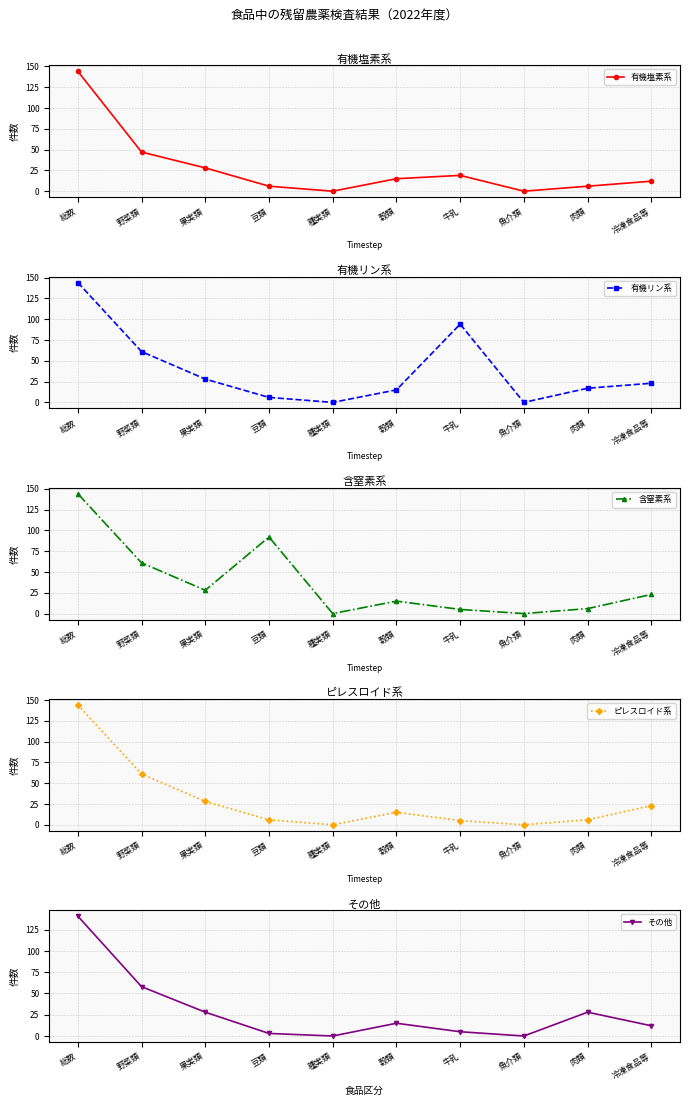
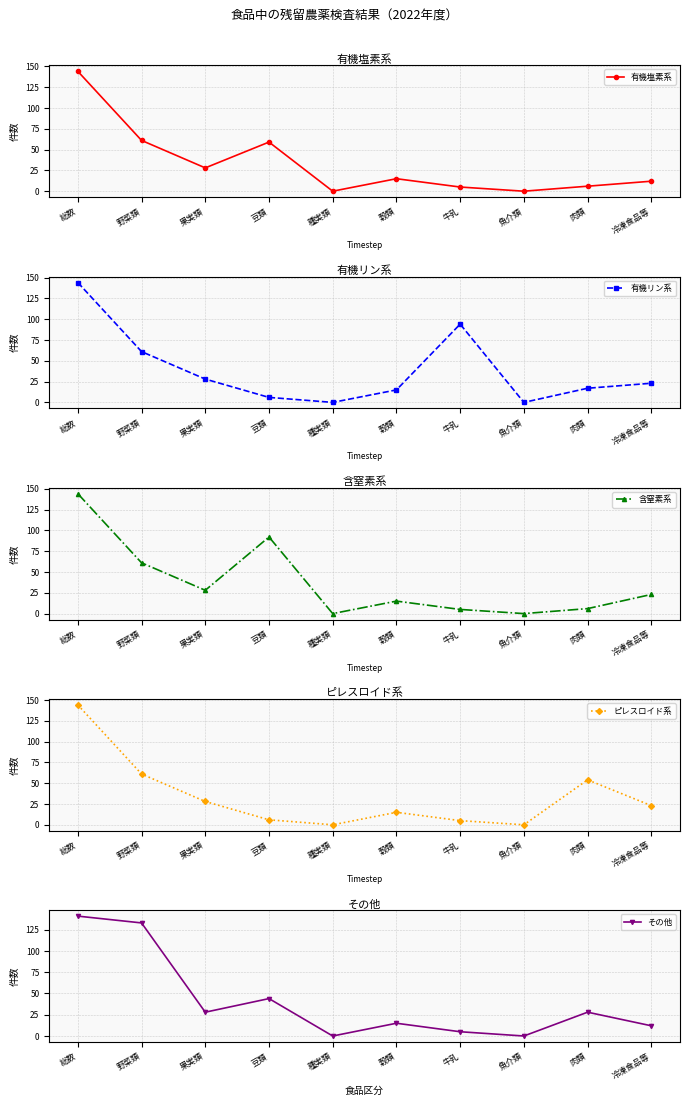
  {
    "有機塩素系": {
      "総数": 140,
-     "野菜類": 50,
+     "野菜類": 60,
      "果実類": 30,
-     "豆類": 10,
+     "豆類": 60,
      "種実類": 0,
      "穀類": 20,
-     "牛乳": 20,
+     "牛乳": 10,
      "魚介類": 0,
      "肉類": 10,
      "冷凍食品等": 10
    },
    "有機リン系": {
      "総数": 140,
      "野菜類": 60,
      "果実類": 30,
      "豆類": 10,
      "種実類": 0,
      "穀類": 20,
      "牛乳": 90,
      "魚介類": 0,
      "肉類": 20,
      "冷凍食品等": 20
    },
    "含窒素系": {
      "総数": 140,
      "野菜類": 60,
      "果実類": 30,
      "豆類": 90,
      "種実類": 0,
      "穀類": 20,
      "牛乳": 10,
      "魚介類": 0,
      "肉類": 10,
      "冷凍食品等": 20
    },
    "ピレスロイド系": {
      "総数": 140,
      "野菜類": 60,
      "果実類": 30,
      "豆類": 10,
      "種実類": 0,
      "穀類": 20,
      "牛乳": 10,
      "魚介類": 0,
-     "肉類": 10,
+     "肉類": 50,
      "冷凍食品等": 20
    },
    "その他": {
      "総数": 140,
-     "野菜類": 60,
+     "野菜類": 130,
      "果実類": 30,
-     "豆類": 0,
+     "豆類": 40,
      "種実類": 0,
      "穀類": 20,
      "牛乳": 10,
      "魚介類": 0,
      "肉類": 30,
      "冷凍食品等": 10
    }
  }
